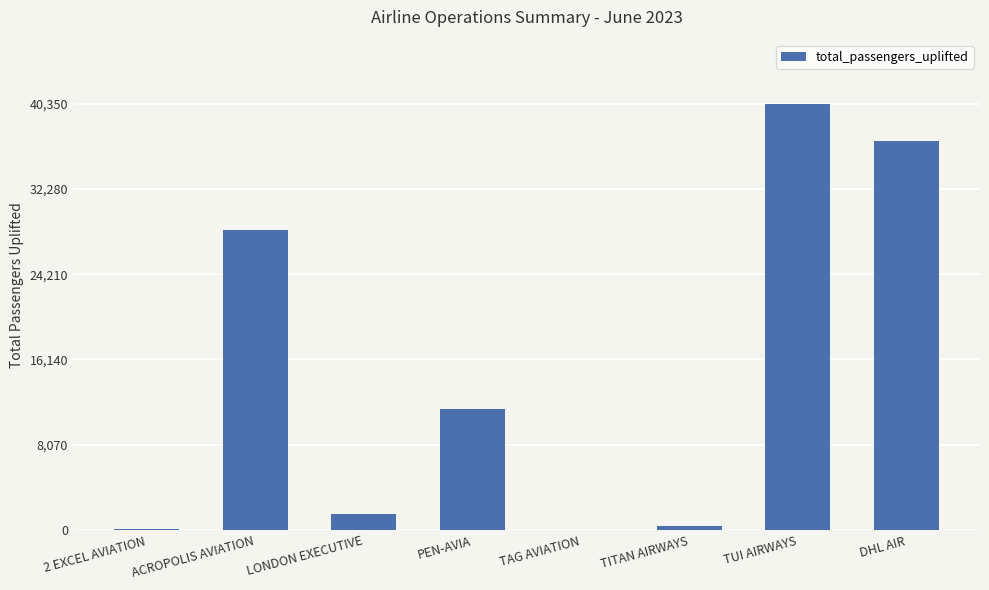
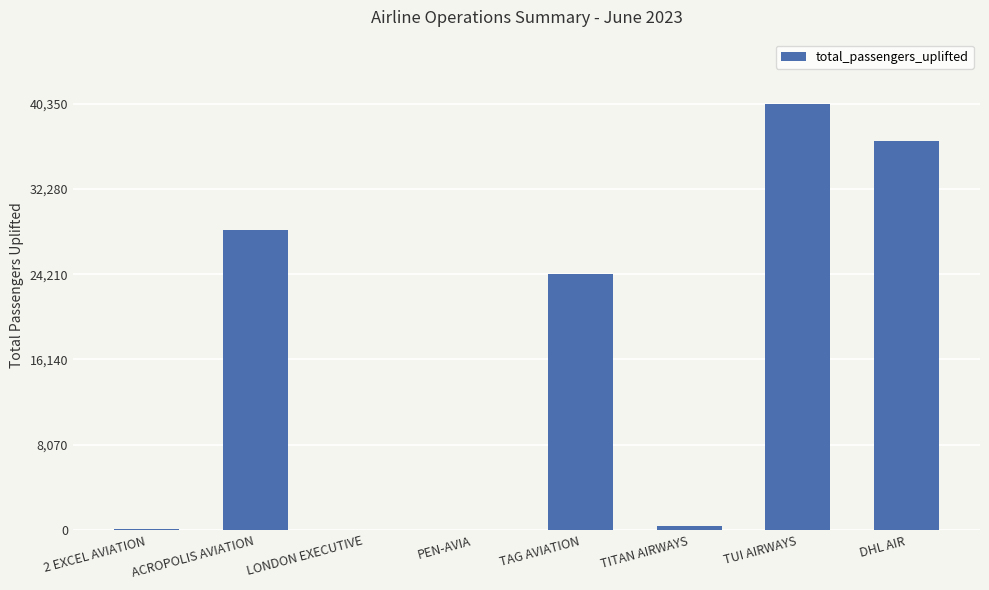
  {
    "ACROPOLIS AVIATION": "28,400",
-   "LONDON EXECUTIVE": "1,500",
-   "PEN-AVIA": "11,400",
-   "TAG AVIATION": "0",
+   "LONDON EXECUTIVE": "0",
+   "PEN-AVIA": "0",
+   "TAG AVIATION": "24,200",
    "TITAN AIRWAYS": "400",
    "TUI AIRWAYS": "40,400",
    "DHL AIR": "36,800"
  }
